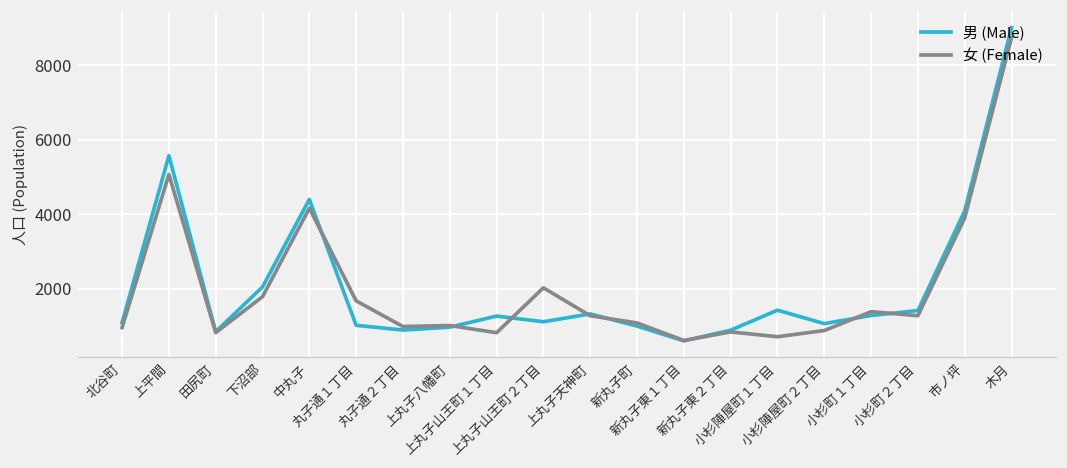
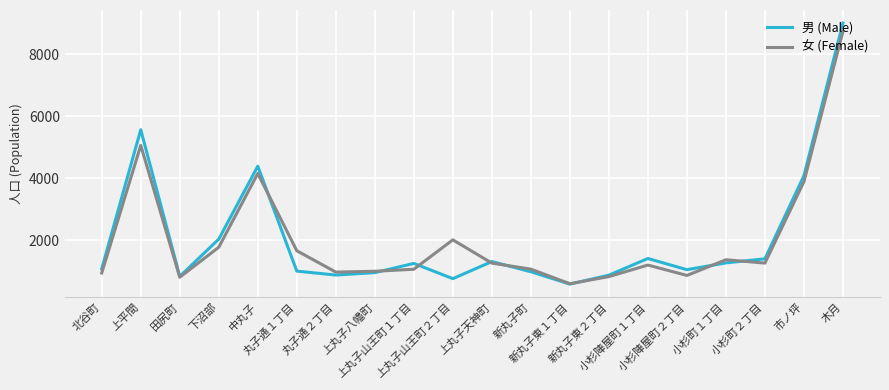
  {
    "男 (Male)": {
      "北谷町": 1100,
      "上平間": 5600,
      "下沼部": 2000,
      "中丸子": 4400,
      "丸子通１丁目": 1000,
      "丸子通２丁目": 900,
      "上丸子山王町１丁目": 1300,
-     "上丸子山王町２丁目": 1100,
+     "上丸子山王町２丁目": 800,
      "新丸子町": 1000,
      "小杉陣屋町１丁目": 1400,
      "小杉陣屋町２丁目": 1100,
      "小杉町１丁目": 1300,
      "小杉町２丁目": 1400,
      "市ノ坪": 4100,
      "木月": 9000
    },
    "女 (Female)": {
      "北谷町": 1000,
      "上平間": 5100,
      "下沼部": 1800,
      "中丸子": 4200,
      "丸子通１丁目": 1700,
      "丸子通２丁目": 1000,
-     "上丸子山王町１丁目": 800,
+     "上丸子山王町１丁目": 1100,
      "上丸子山王町２丁目": 2000,
      "新丸子町": 1100,
-     "小杉陣屋町１丁目": 700,
+     "小杉陣屋町１丁目": 1200,
      "小杉陣屋町２丁目": 900,
      "小杉町１丁目": 1400,
      "小杉町２丁目": 1300,
      "市ノ坪": 3900,
      "木月": 8700
    }
  }
